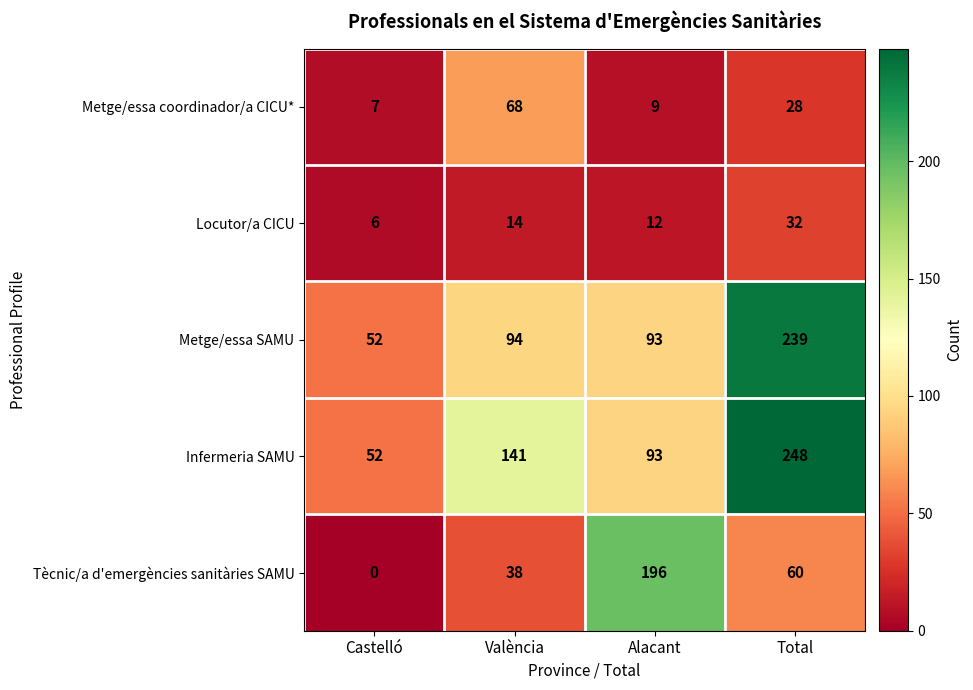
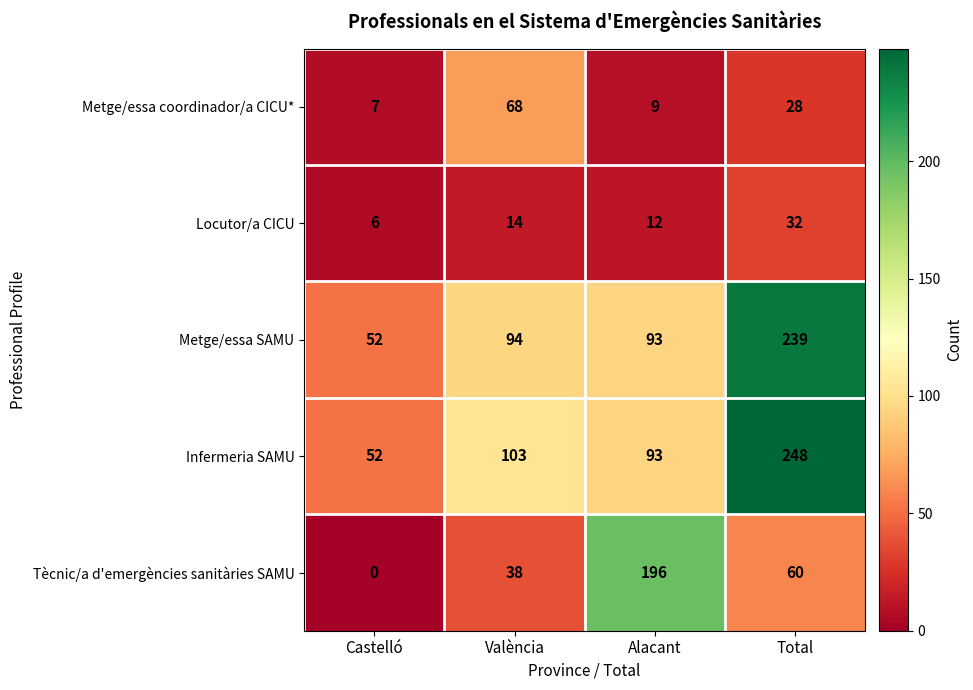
  {
    "Metge/essa coordinador/a CICU*": {
      "Castelló": 7,
      "València": 68,
      "Alacant": 9,
      "Total": 28
    },
    "Locutor/a CICU": {
      "Castelló": 6,
      "València": 14,
      "Alacant": 12,
      "Total": 32
    },
    "Metge/essa SAMU": {
      "Castelló": 52,
      "València": 94,
      "Alacant": 93,
      "Total": 239
    },
    "Infermeria SAMU": {
      "Castelló": 52,
-     "València": 141,
+     "València": 103,
      "Alacant": 93,
      "Total": 248
    },
    "Tècnic/a d'emergències sanitàries SAMU": {
      "Castelló": 0,
      "València": 38,
      "Alacant": 196,
      "Total": 60
    }
  }
